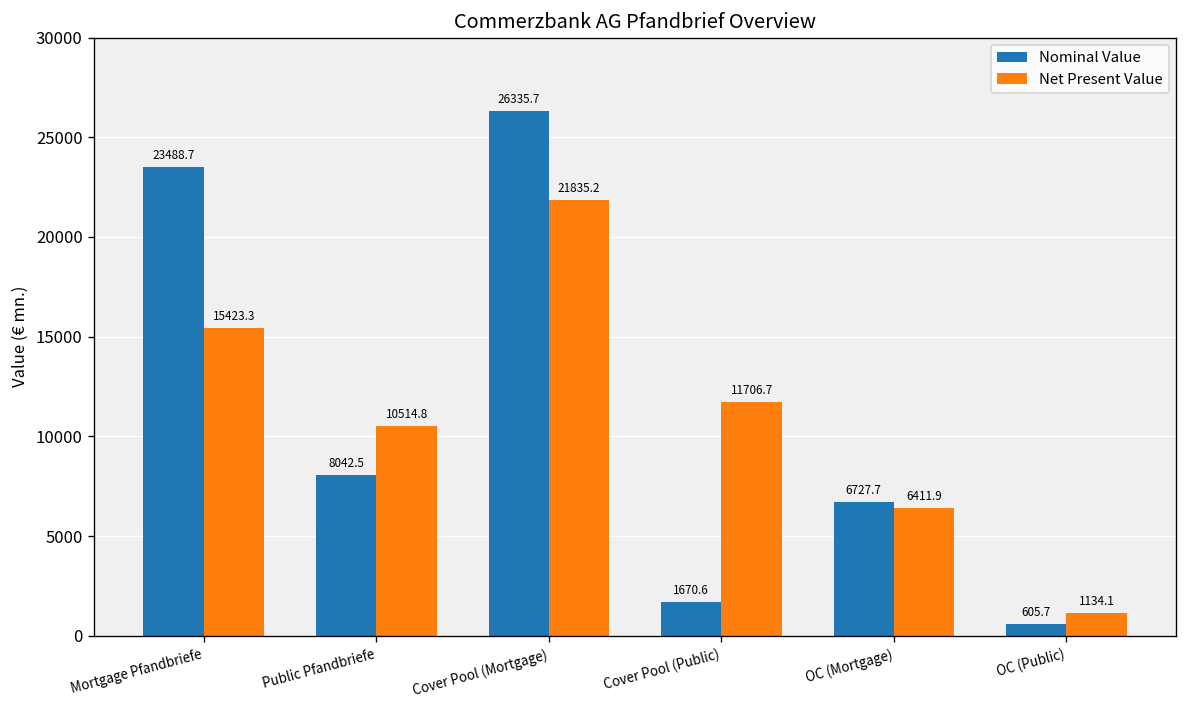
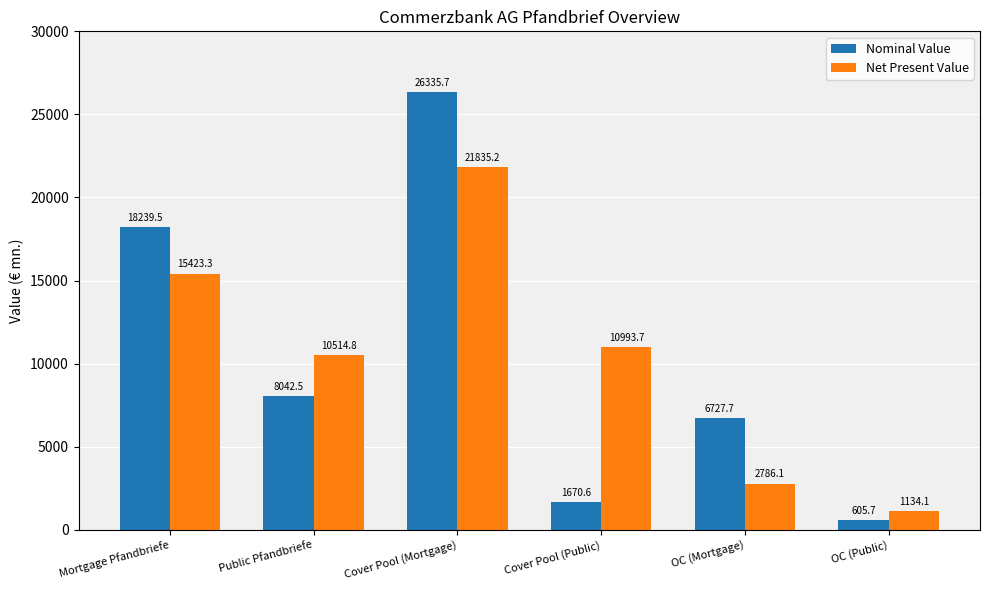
  {
    "Nominal Value": {
-     "Mortgage Pfandbriefe": 23488.7,
+     "Mortgage Pfandbriefe": 18239.5,
      "Public Pfandbriefe": 8042.5,
      "Cover Pool (Mortgage)": 26335.7,
      "Cover Pool (Public)": 1670.6,
      "OC (Mortgage)": 6727.7,
      "OC (Public)": 605.7
    },
    "Net Present Value": {
      "Mortgage Pfandbriefe": 15423.3,
      "Public Pfandbriefe": 10514.8,
      "Cover Pool (Mortgage)": 21835.2,
-     "Cover Pool (Public)": 11706.7,
-     "OC (Mortgage)": 6411.9,
+     "Cover Pool (Public)": 10993.7,
+     "OC (Mortgage)": 2786.1,
      "OC (Public)": 1134.1
    }
  }
